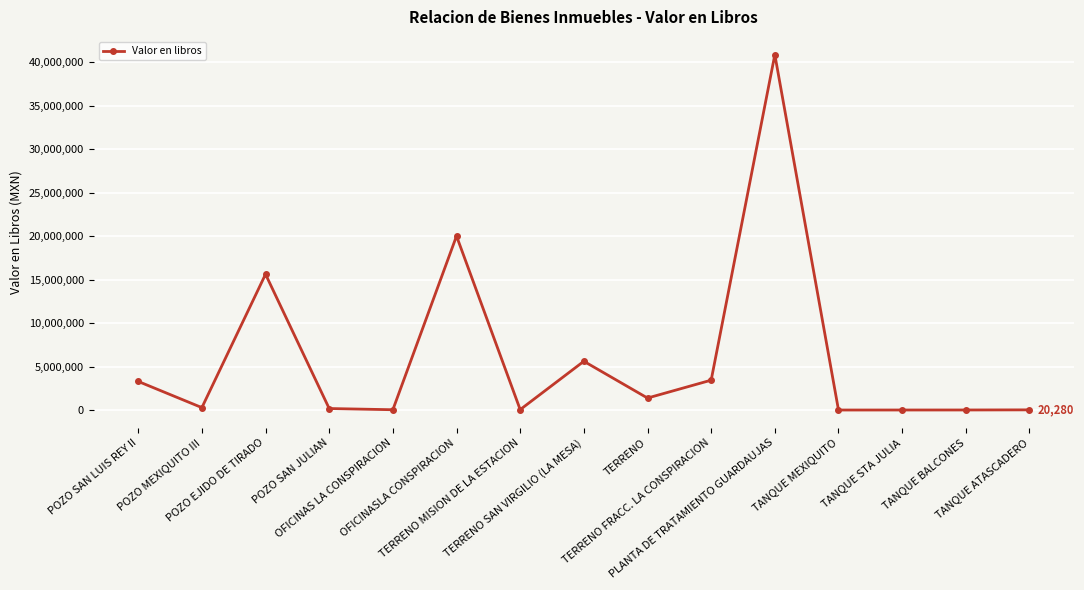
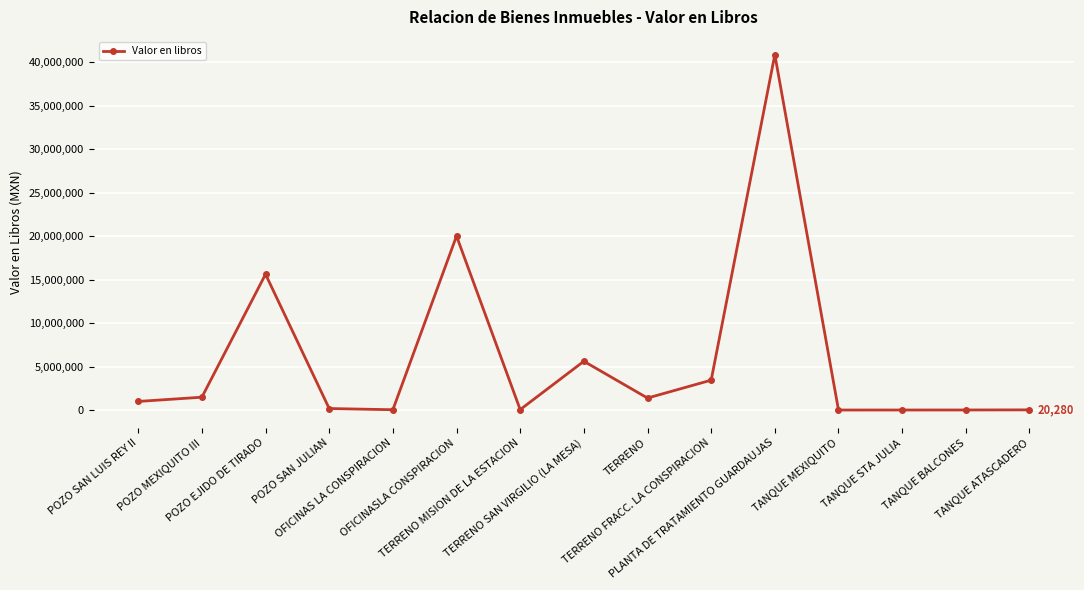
  {
-   "POZO SAN LUIS REY II": "3,000,000",
-   "POZO MEXIQUITO III": "0",
+   "POZO SAN LUIS REY II": "1,000,000",
+   "POZO MEXIQUITO III": "1,000,000",
    "POZO EJIDO DE TIRADO": "16,000,000",
    "POZO SAN JULIAN": "0",
    "OFICINAS LA CONSPIRACION": "0",
    "OFICINASLA CONSPIRACION": "20,000,000",
    "TERRENO MISION DE LA ESTACION": "0",
    "TERRENO SAN VIRGILIO (LA MESA)": "6,000,000",
    "TERRENO": "1,000,000",
    "TERRENO FRACC. LA CONSPIRACION": "3,000,000",
    "PLANTA DE TRATAMIENTO GUARDAUJAS": "41,000,000",
    "TANQUE MEXIQUITO": "0",
    "TANQUE STA JULIA": "0",
    "TANQUE BALCONES": "0"
  }
